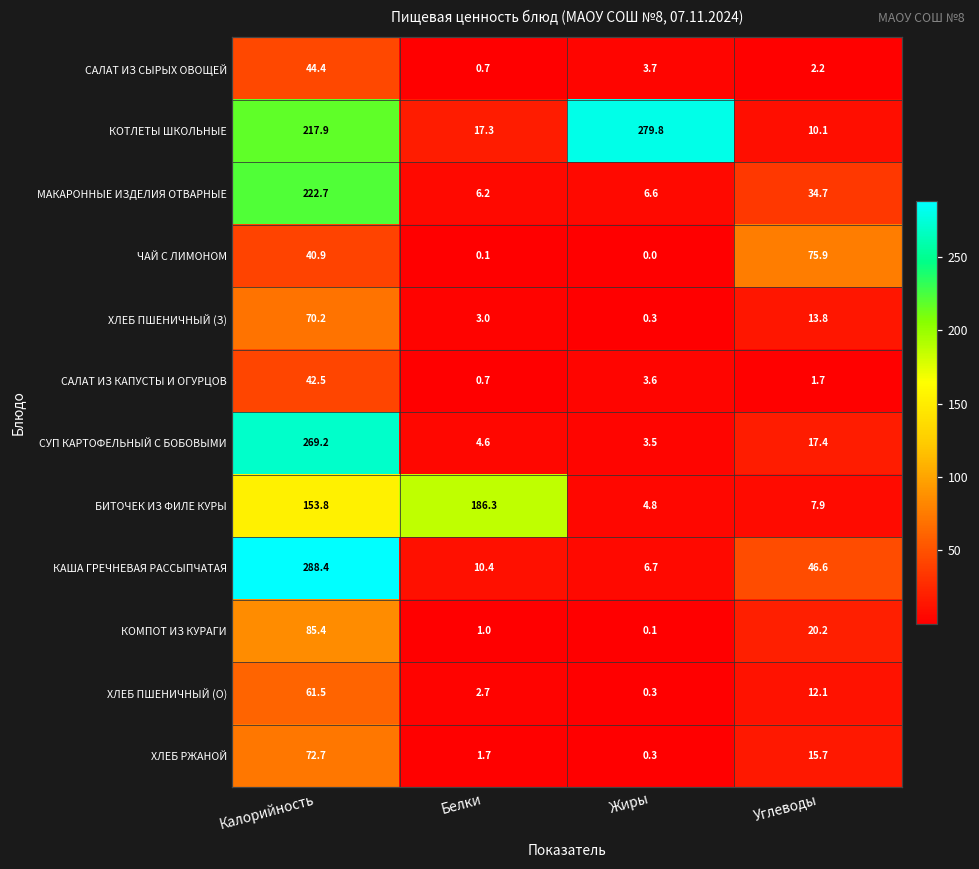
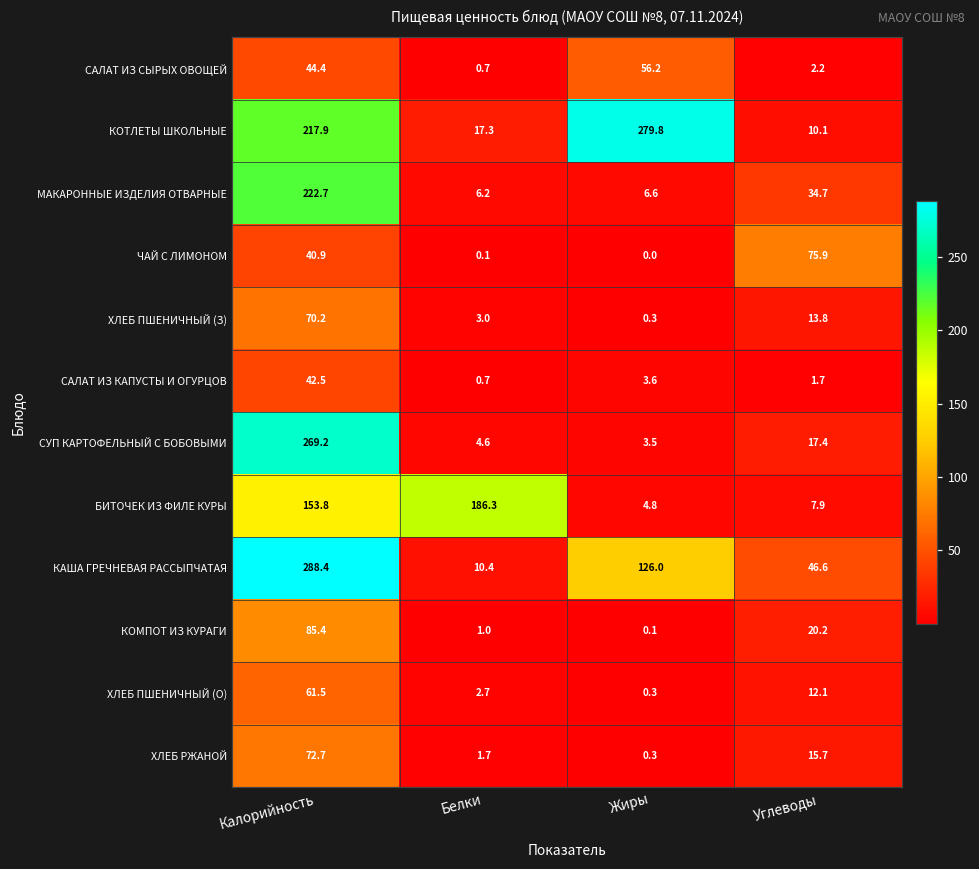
  {
    "САЛАТ ИЗ СЫРЫХ ОВОЩЕЙ": {
      "Калорийность": 44.4,
      "Белки": 0.7,
-     "Жиры": 3.7,
+     "Жиры": 56.2,
      "Углеводы": 2.2
    },
    "КОТЛЕТЫ ШКОЛЬНЫЕ": {
      "Калорийность": 217.9,
      "Белки": 17.3,
      "Жиры": 279.8,
      "Углеводы": 10.1
    },
    "МАКАРОННЫЕ ИЗДЕЛИЯ ОТВАРНЫЕ": {
      "Калорийность": 222.7,
      "Белки": 6.2,
      "Жиры": 6.6,
      "Углеводы": 34.7
    },
    "ЧАЙ С ЛИМОНОМ": {
      "Калорийность": 40.9,
      "Белки": 0.1,
      "Жиры": 0.0,
      "Углеводы": 75.9
    },
    "ХЛЕБ ПШЕНИЧНЫЙ (З)": {
      "Калорийность": 70.2,
      "Белки": 3.0,
      "Жиры": 0.3,
      "Углеводы": 13.8
    },
    "САЛАТ ИЗ КАПУСТЫ И ОГУРЦОВ": {
      "Калорийность": 42.5,
      "Белки": 0.7,
      "Жиры": 3.6,
      "Углеводы": 1.7
    },
    "СУП КАРТОФЕЛЬНЫЙ С БОБОВЫМИ": {
      "Калорийность": 269.2,
      "Белки": 4.6,
      "Жиры": 3.5,
      "Углеводы": 17.4
    },
    "БИТОЧЕК ИЗ ФИЛЕ КУРЫ": {
      "Калорийность": 153.8,
      "Белки": 186.3,
      "Жиры": 4.8,
      "Углеводы": 7.9
    },
    "КАША ГРЕЧНЕВАЯ РАССЫПЧАТАЯ": {
      "Калорийность": 288.4,
      "Белки": 10.4,
-     "Жиры": 6.7,
+     "Жиры": 126.0,
      "Углеводы": 46.6
    },
    "КОМПОТ ИЗ КУРАГИ": {
      "Калорийность": 85.4,
      "Белки": 1.0,
      "Жиры": 0.1,
      "Углеводы": 20.2
    },
    "ХЛЕБ ПШЕНИЧНЫЙ (О)": {
      "Калорийность": 61.5,
      "Белки": 2.7,
      "Жиры": 0.3,
      "Углеводы": 12.1
    },
    "ХЛЕБ РЖАНОЙ": {
      "Калорийность": 72.7,
      "Белки": 1.7,
      "Жиры": 0.3,
      "Углеводы": 15.7
    }
  }
